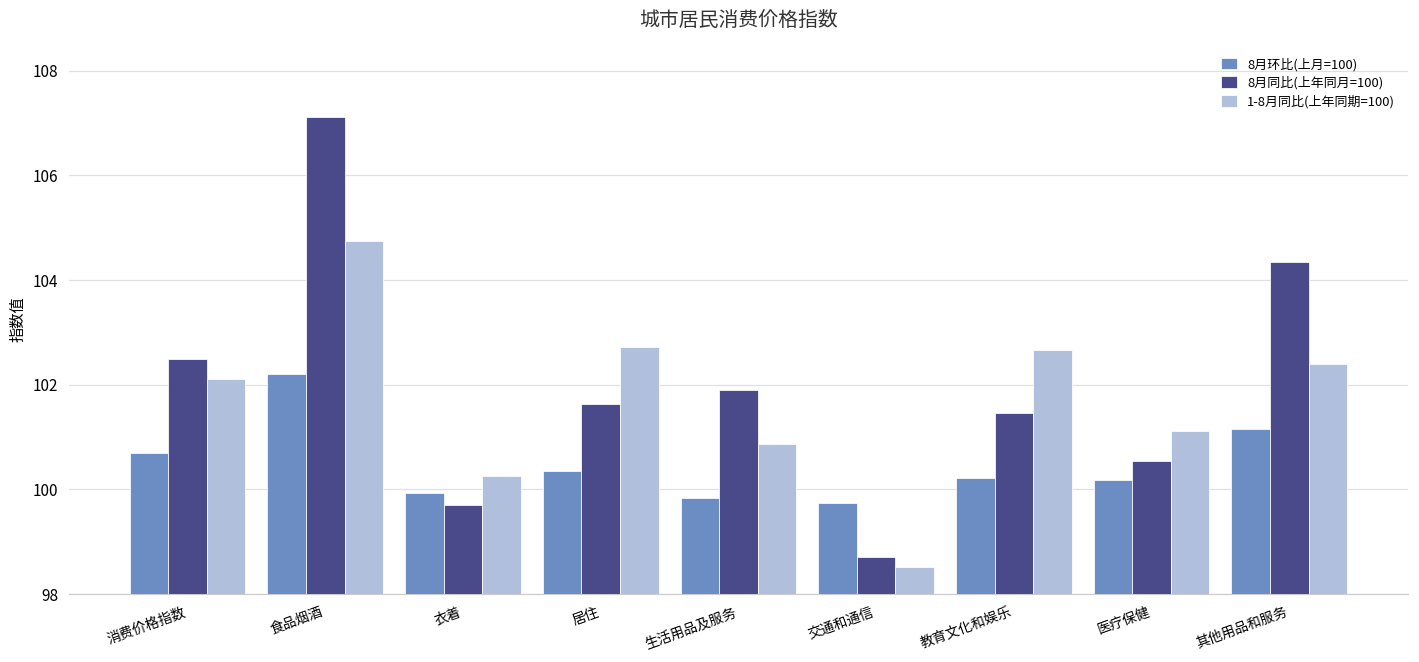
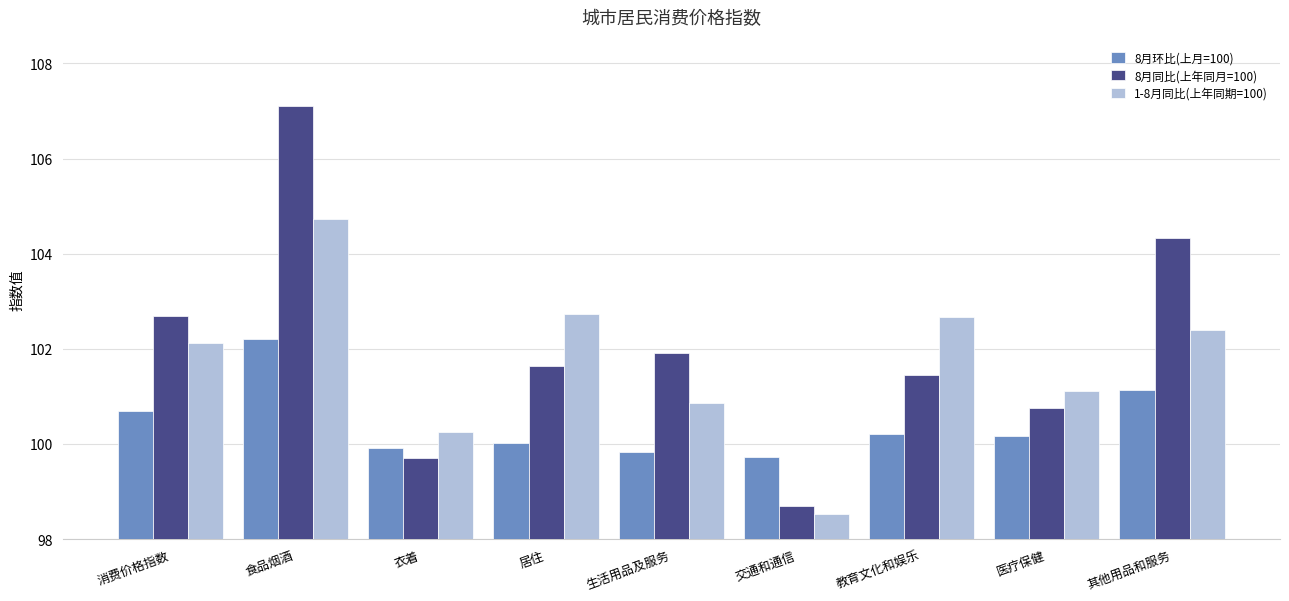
  {
    "8月环比(上月=100)": {
      "消费价格指数": 100.7,
      "食品烟酒": 102.2,
      "衣着": 99.9,
-     "居住": 100.4,
+     "居住": 100.0,
      "生活用品及服务": 99.8,
      "交通和通信": 99.7,
      "教育文化和娱乐": 100.2,
      "医疗保健": 100.2,
      "其他用品和服务": 101.1
    },
    "8月同比(上年同月=100)": {
-     "消费价格指数": 102.5,
+     "消费价格指数": 102.7,
      "食品烟酒": 107.1,
      "衣着": 99.7,
      "居住": 101.6,
      "生活用品及服务": 101.9,
      "交通和通信": 98.7,
      "教育文化和娱乐": 101.5,
-     "医疗保健": 100.5,
+     "医疗保健": 100.8,
      "其他用品和服务": 104.3
    },
    "1-8月同比(上年同期=100)": {
      "消费价格指数": 102.1,
      "食品烟酒": 104.7,
      "衣着": 100.2,
      "居住": 102.7,
      "生活用品及服务": 100.9,
      "交通和通信": 98.5,
      "教育文化和娱乐": 102.7,
      "医疗保健": 101.1,
      "其他用品和服务": 102.4
    }
  }
